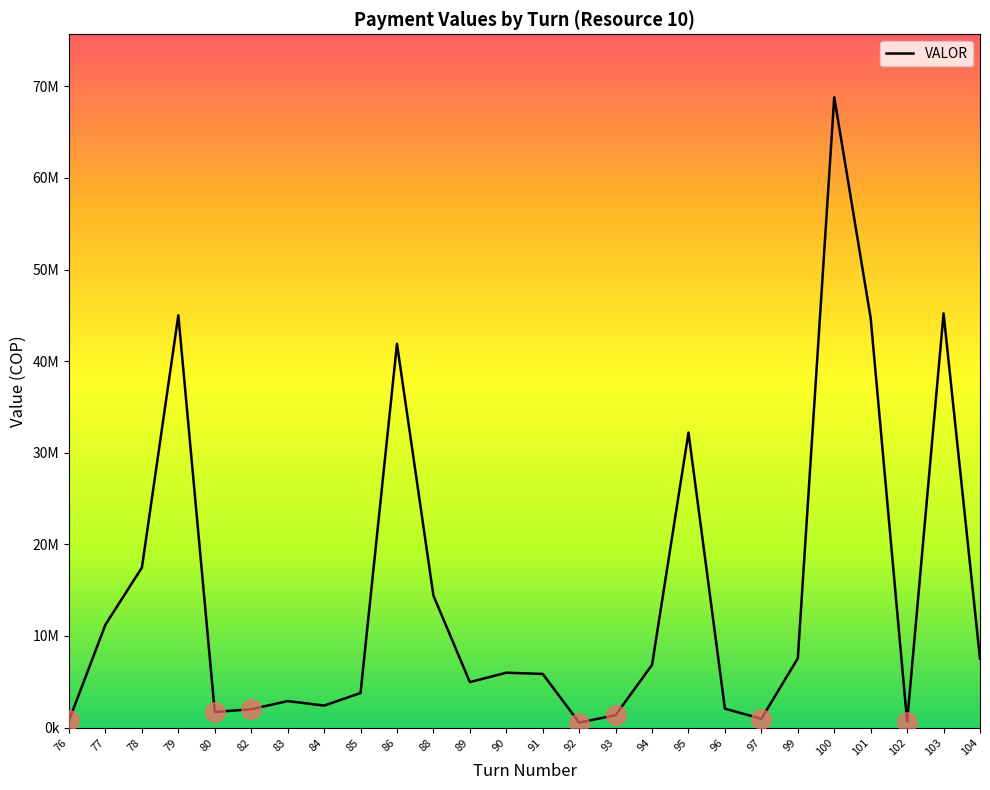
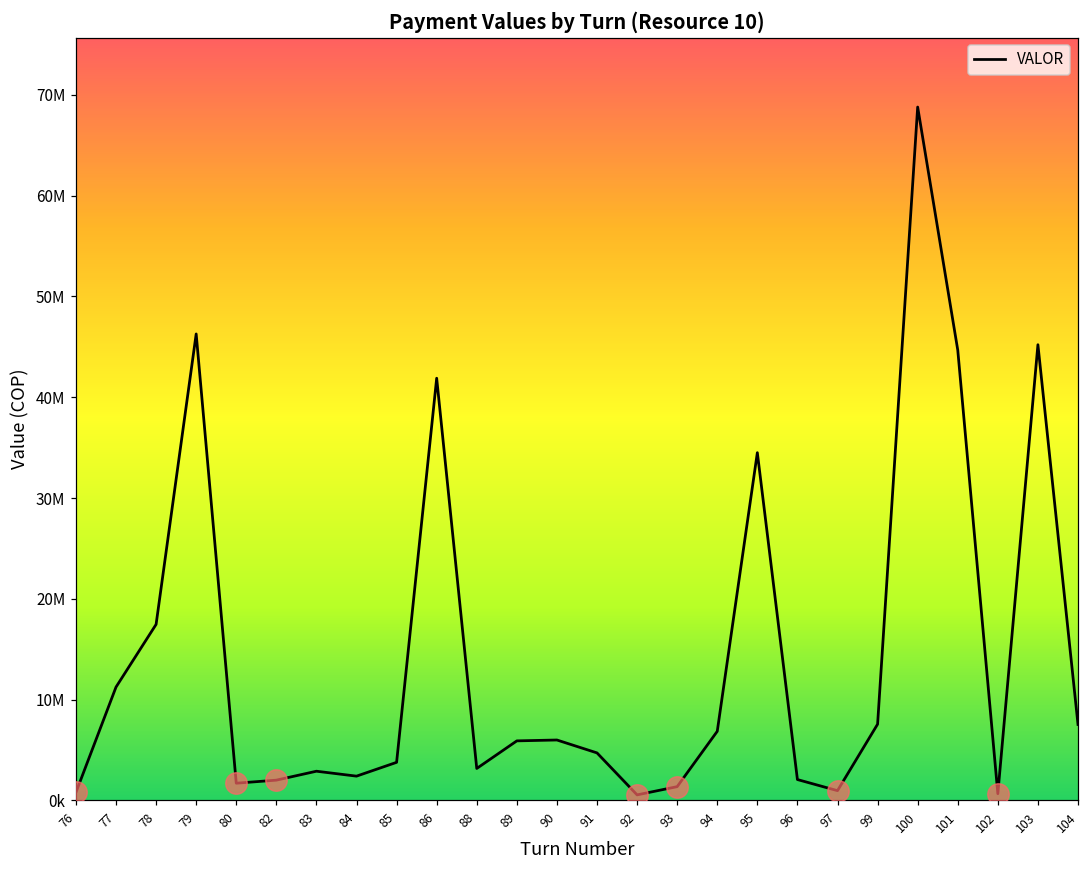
  {
    "VALOR": {
      "77": 11000000,
      "78": 17000000,
-     "79": 45000000,
+     "79": 46000000,
      "83": 3000000,
      "84": 2000000,
      "85": 4000000,
      "86": 42000000,
-     "88": 14000000,
-     "89": 5000000,
+     "88": 3000000,
+     "89": 6000000,
      "90": 6000000,
-     "91": 6000000,
+     "91": 5000000,
      "94": 7000000,
-     "95": 32000000,
+     "95": 34000000,
      "96": 2000000,
      "99": 8000000,
      "100": 69000000,
      "101": 45000000,
      "103": 45000000,
      "104": 8000000
    }
  }
